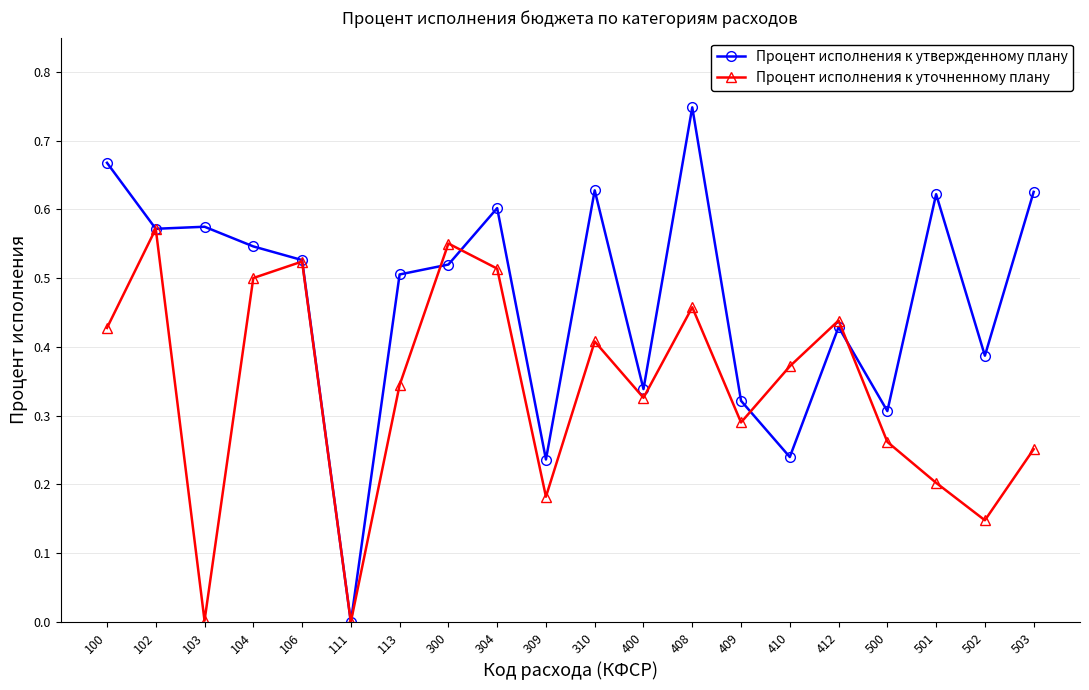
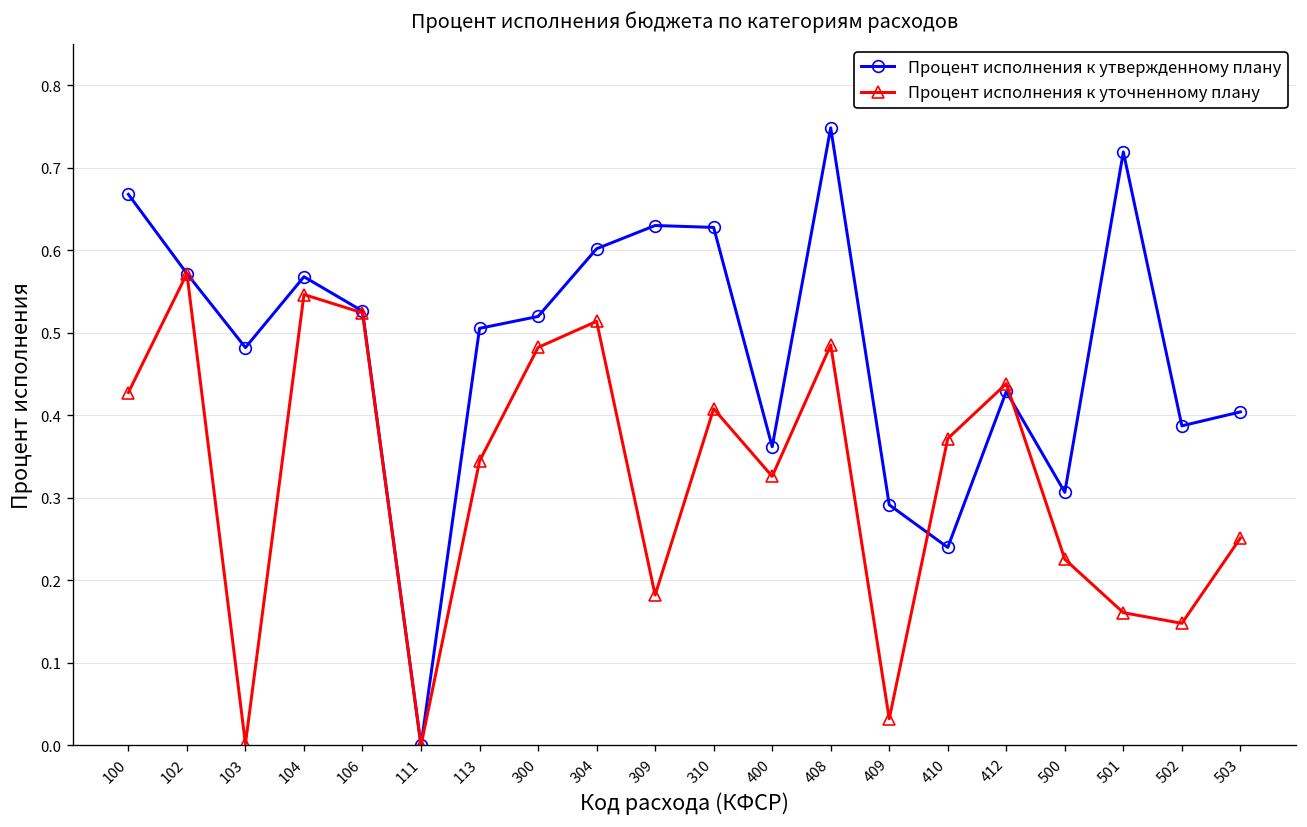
  {
    "Процент исполнения к утвержденному плану": {
      "100": 0.67,
-     "103": 0.57,
-     "104": 0.55,
+     "103": 0.48,
+     "104": 0.57,
      "113": 0.51,
      "300": 0.52,
      "304": 0.60,
-     "309": 0.24,
+     "309": 0.63,
      "310": 0.63,
-     "400": 0.34,
+     "400": 0.36,
      "408": 0.75,
-     "409": 0.32,
+     "409": 0.29,
      "410": 0.24,
      "412": 0.43,
      "500": 0.31,
-     "501": 0.62,
+     "501": 0.72,
      "502": 0.39,
-     "503": 0.63
+     "503": 0.40
    },
    "Процент исполнения к уточненному плану": {
      "100": 0.43,
      "103": 0.00,
-     "104": 0.50,
+     "104": 0.55,
      "113": 0.34,
-     "300": 0.55,
+     "300": 0.48,
      "304": 0.51,
      "309": 0.18,
      "310": 0.41,
      "400": 0.33,
-     "408": 0.46,
-     "409": 0.29,
+     "408": 0.49,
+     "409": 0.03,
      "410": 0.37,
      "412": 0.44,
-     "500": 0.26,
-     "501": 0.20,
+     "500": 0.23,
+     "501": 0.16,
      "502": 0.15,
      "503": 0.25
    }
  }
